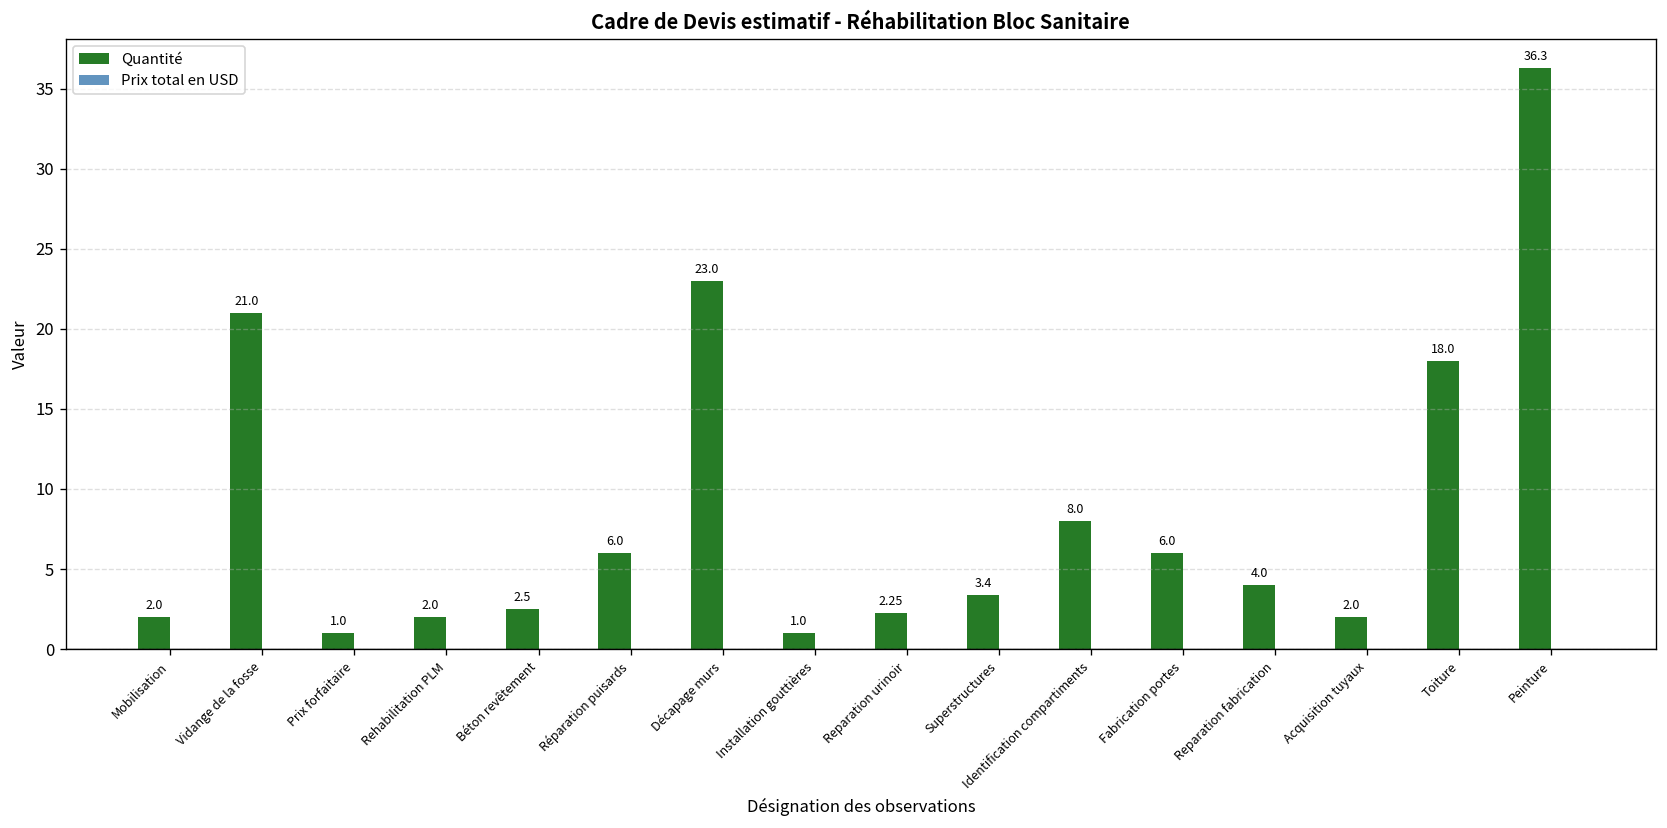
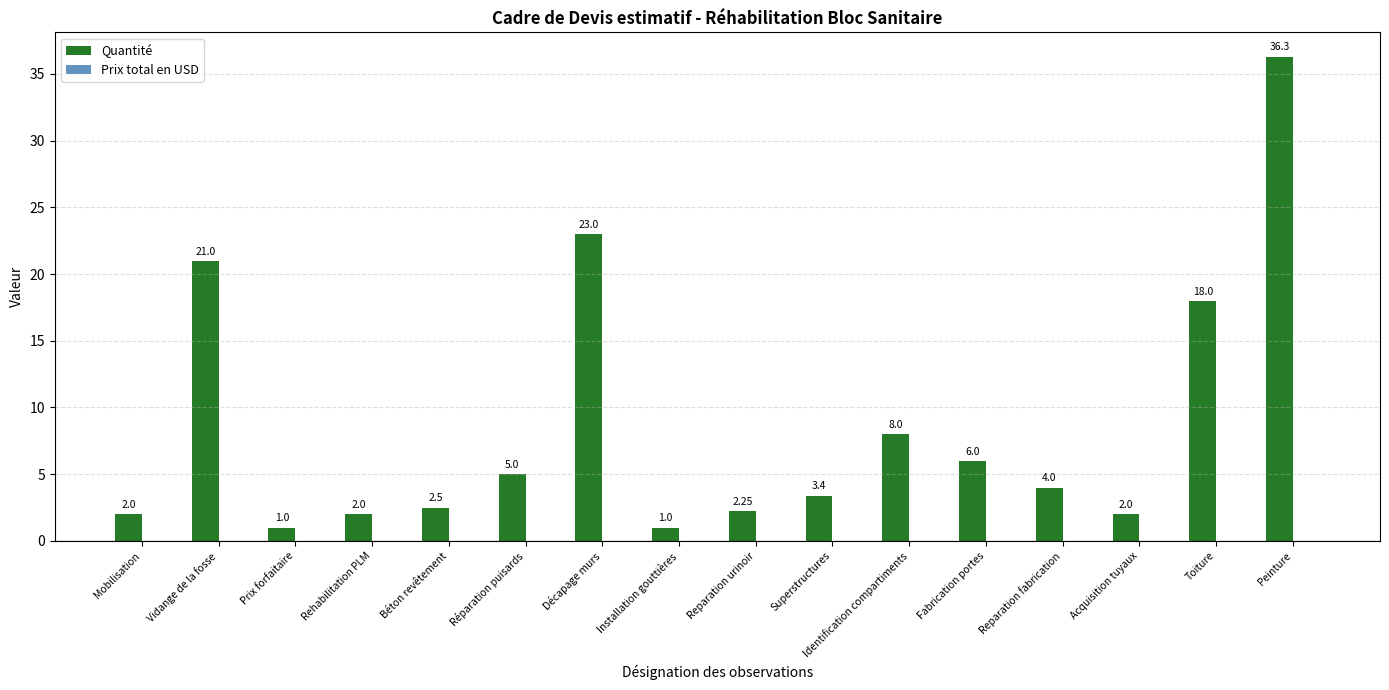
  {
    "Quantité": {
      "Mobilisation": 2.0,
      "Vidange de la fosse": 21.0,
      "Prix forfaitaire": 1.0,
      "Rehabilitation PLM": 2.0,
      "Béton revêtement": 2.5,
-     "Réparation puisards": 6.0,
+     "Réparation puisards": 5.0,
      "Décapage murs": 23.0,
      "Installation gouttières": 1.0,
      "Reparation urinoir": 2.25,
      "Superstructures": 3.4,
      "Identification compartiments": 8.0,
      "Fabrication portes": 6.0,
      "Reparation fabrication": 4.0,
      "Acquisition tuyaux": 2.0,
      "Toiture": 18.0,
      "Peinture": 36.3
    },
    "Prix total en USD": {
      "Mobilisation": 0.0,
      "Vidange de la fosse": 0.0,
      "Prix forfaitaire": 0.0,
      "Rehabilitation PLM": 0.0,
      "Béton revêtement": 0.0,
      "Réparation puisards": 0.0,
      "Décapage murs": 0.0,
      "Installation gouttières": 0.0,
      "Reparation urinoir": 0.0,
      "Superstructures": 0.0,
      "Identification compartiments": 0.0,
      "Fabrication portes": 0.0,
      "Reparation fabrication": 0.0,
      "Acquisition tuyaux": 0.0,
      "Toiture": 0.0,
      "Peinture": 0.0
    }
  }
